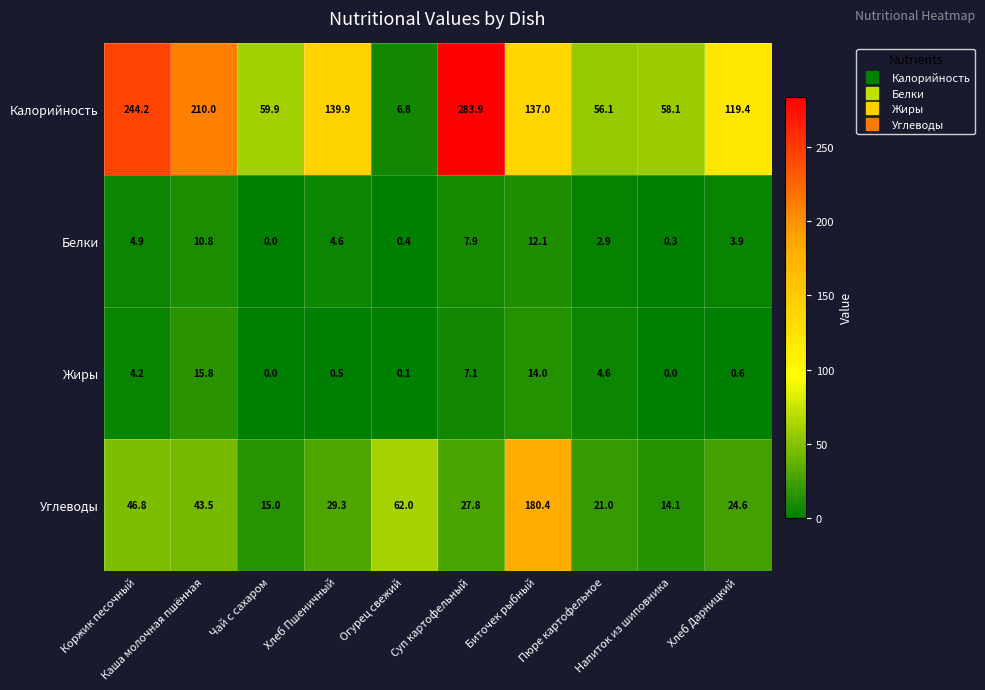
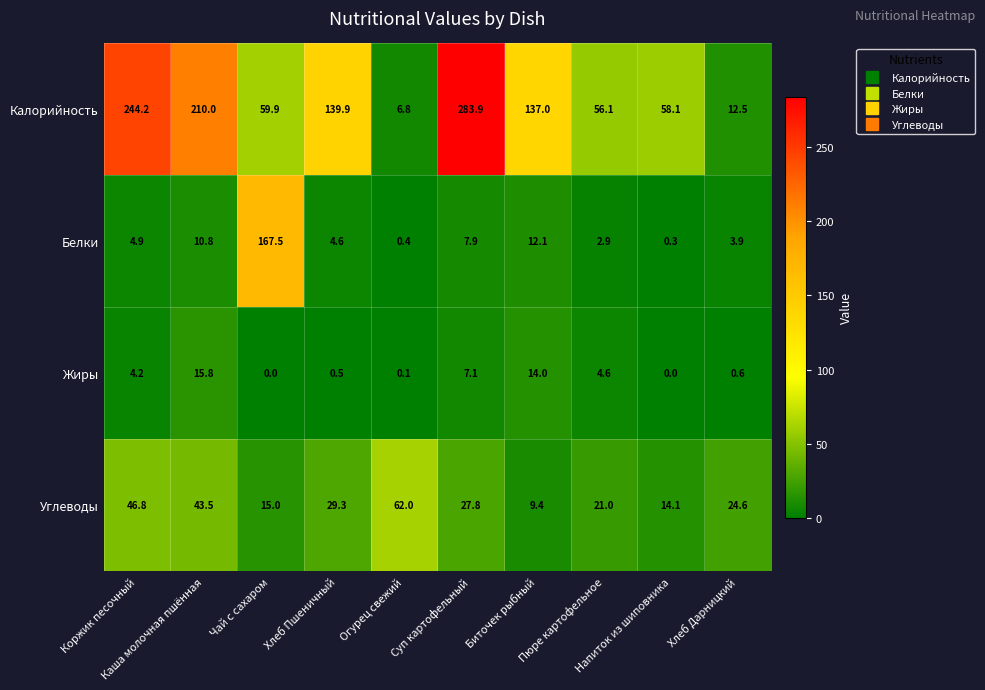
  {
    "Калорийность": {
      "Коржик песочный": 244.2,
      "Каша молочная пшённая": 210.0,
      "Чай с сахаром": 59.9,
      "Хлеб Пшеничный": 139.9,
      "Огурец свежий": 6.8,
      "Суп картофельный": 283.9,
      "Биточек рыбный": 137.0,
      "Пюре картофельное": 56.1,
      "Напиток из шиповника": 58.1,
-     "Хлеб Дарницкий": 119.4
+     "Хлеб Дарницкий": 12.5
    },
    "Белки": {
      "Коржик песочный": 4.9,
      "Каша молочная пшённая": 10.8,
-     "Чай с сахаром": 0.0,
+     "Чай с сахаром": 167.5,
      "Хлеб Пшеничный": 4.6,
      "Огурец свежий": 0.4,
      "Суп картофельный": 7.9,
      "Биточек рыбный": 12.1,
      "Пюре картофельное": 2.9,
      "Напиток из шиповника": 0.3,
      "Хлеб Дарницкий": 3.9
    },
    "Жиры": {
      "Коржик песочный": 4.2,
      "Каша молочная пшённая": 15.8,
      "Чай с сахаром": 0.0,
      "Хлеб Пшеничный": 0.5,
      "Огурец свежий": 0.1,
      "Суп картофельный": 7.1,
      "Биточек рыбный": 14.0,
      "Пюре картофельное": 4.6,
      "Напиток из шиповника": 0.0,
      "Хлеб Дарницкий": 0.6
    },
    "Углеводы": {
      "Коржик песочный": 46.8,
      "Каша молочная пшённая": 43.5,
      "Чай с сахаром": 15.0,
      "Хлеб Пшеничный": 29.3,
      "Огурец свежий": 62.0,
      "Суп картофельный": 27.8,
-     "Биточек рыбный": 180.4,
+     "Биточек рыбный": 9.4,
      "Пюре картофельное": 21.0,
      "Напиток из шиповника": 14.1,
      "Хлеб Дарницкий": 24.6
    }
  }
